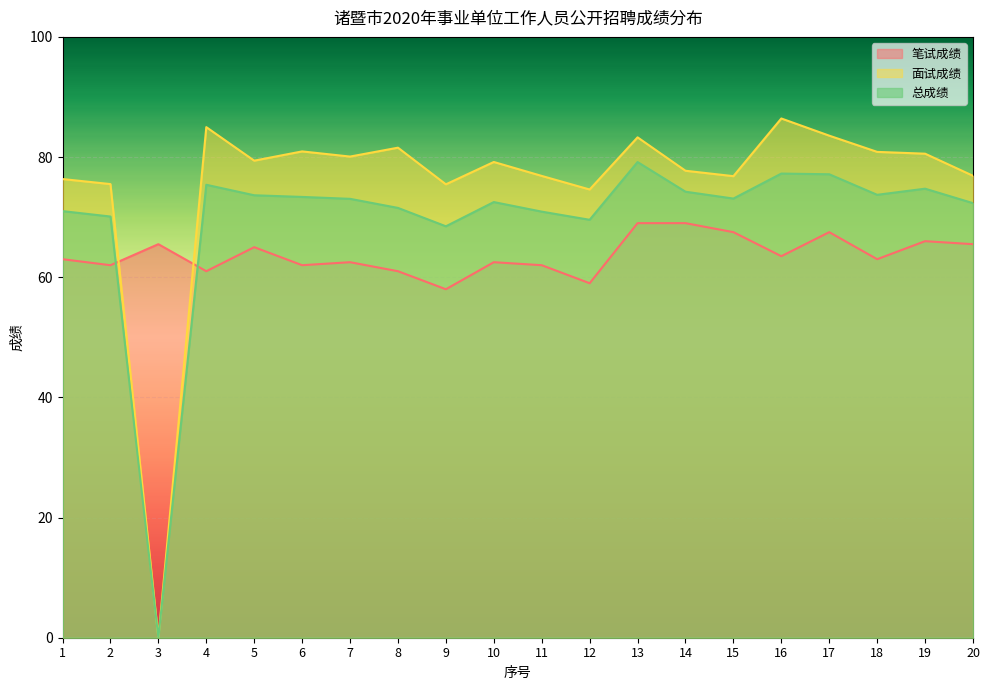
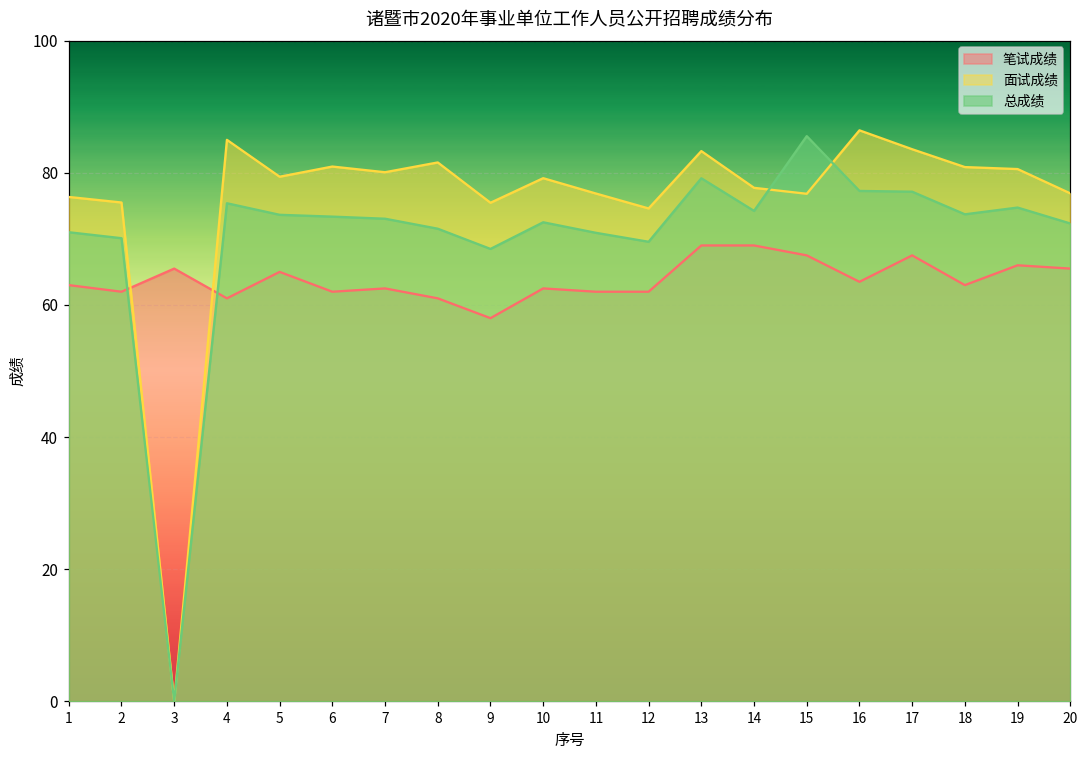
  {
    "笔试成绩": {
      "1": 63,
      "2": 62,
      "3": 66,
      "4": 61,
      "5": 65,
      "6": 62,
      "7": 63,
      "8": 61,
      "9": 58,
      "10": 63,
      "11": 62,
-     "12": 59,
+     "12": 62,
      "13": 69,
      "14": 69,
      "15": 68,
      "16": 64,
      "17": 68,
      "18": 63,
      "19": 66,
      "20": 66
    },
    "面试成绩": {
      "1": 76,
      "2": 76,
      "4": 85,
      "5": 79,
      "6": 81,
      "7": 80,
      "8": 82,
      "9": 75,
      "10": 79,
      "11": 77,
      "12": 75,
      "13": 83,
      "14": 78,
      "15": 77,
      "16": 86,
      "17": 84,
      "18": 81,
      "19": 81,
      "20": 77
    },
    "总成绩": {
      "1": 71,
      "2": 70,
      "4": 75,
      "5": 74,
      "6": 73,
      "7": 73,
      "8": 72,
      "9": 68,
      "10": 73,
      "11": 71,
      "12": 70,
      "13": 79,
      "14": 74,
-     "15": 73,
+     "15": 86,
      "16": 77,
      "17": 77,
      "18": 74,
      "19": 75,
      "20": 72
    }
  }
